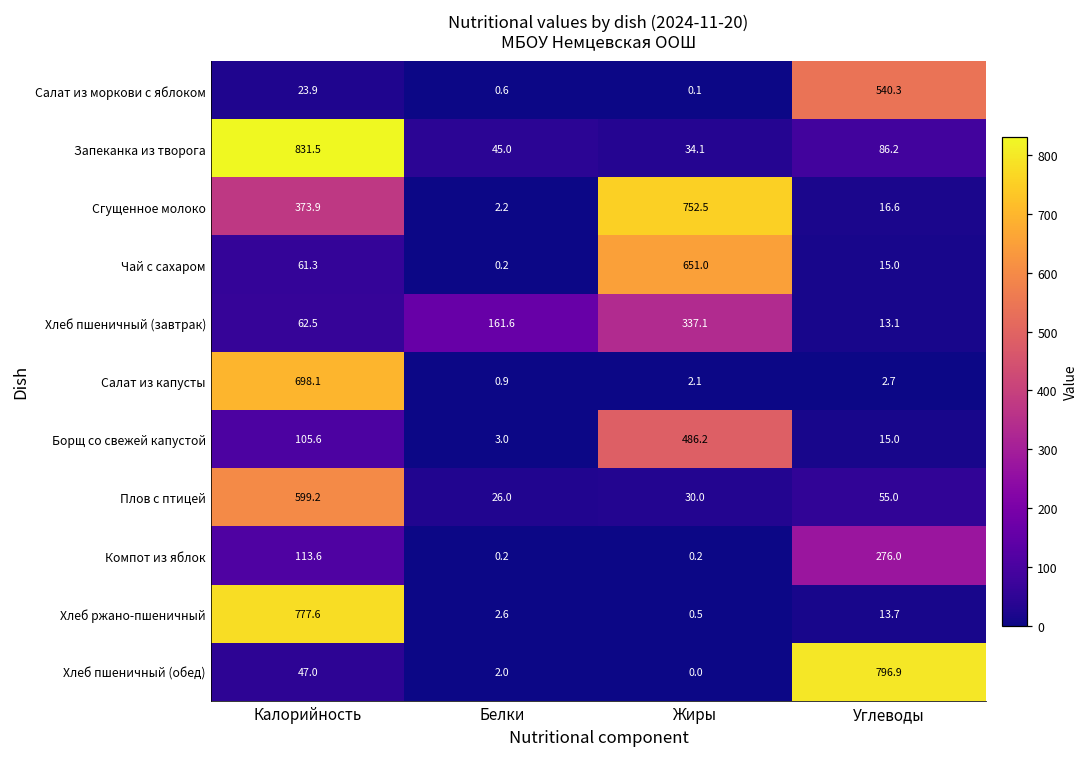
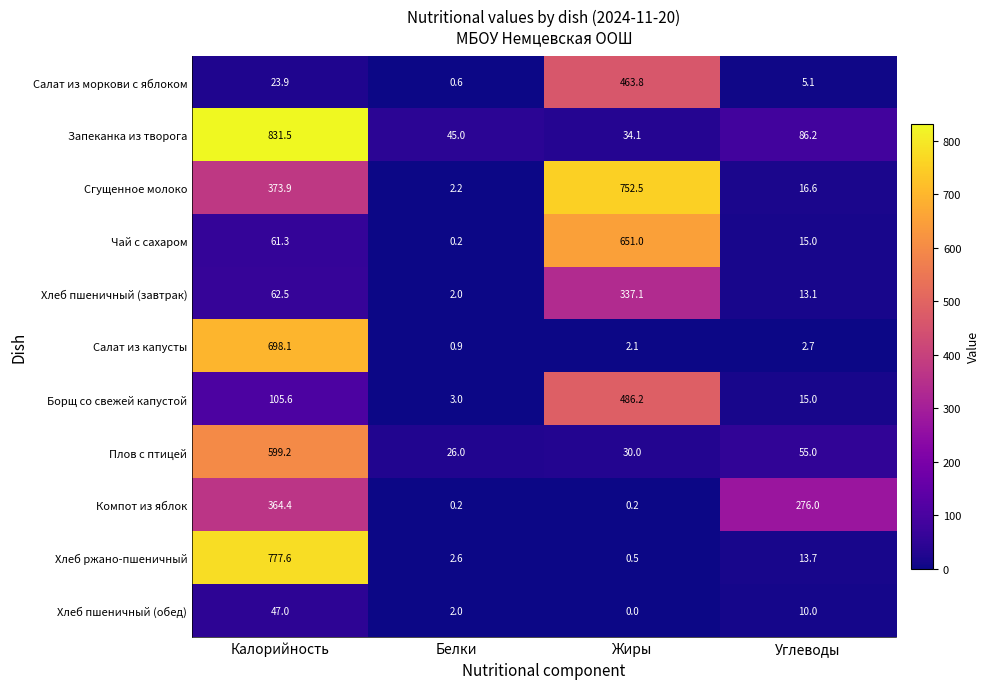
  {
    "Салат из моркови с яблоком": {
      "Калорийность": 23.9,
      "Белки": 0.6,
-     "Жиры": 0.1,
-     "Углеводы": 540.3
+     "Жиры": 463.8,
+     "Углеводы": 5.1
    },
    "Запеканка из творога": {
      "Калорийность": 831.5,
      "Белки": 45.0,
      "Жиры": 34.1,
      "Углеводы": 86.2
    },
    "Сгущенное молоко": {
      "Калорийность": 373.9,
      "Белки": 2.2,
      "Жиры": 752.5,
      "Углеводы": 16.6
    },
    "Чай с сахаром": {
      "Калорийность": 61.3,
      "Белки": 0.2,
      "Жиры": 651.0,
      "Углеводы": 15.0
    },
    "Хлеб пшеничный (завтрак)": {
      "Калорийность": 62.5,
-     "Белки": 161.6,
+     "Белки": 2.0,
      "Жиры": 337.1,
      "Углеводы": 13.1
    },
    "Салат из капусты": {
      "Калорийность": 698.1,
      "Белки": 0.9,
      "Жиры": 2.1,
      "Углеводы": 2.7
    },
    "Борщ со свежей капустой": {
      "Калорийность": 105.6,
      "Белки": 3.0,
      "Жиры": 486.2,
      "Углеводы": 15.0
    },
    "Плов с птицей": {
      "Калорийность": 599.2,
      "Белки": 26.0,
      "Жиры": 30.0,
      "Углеводы": 55.0
    },
    "Компот из яблок": {
-     "Калорийность": 113.6,
+     "Калорийность": 364.4,
      "Белки": 0.2,
      "Жиры": 0.2,
      "Углеводы": 276.0
    },
    "Хлеб ржано-пшеничный": {
      "Калорийность": 777.6,
      "Белки": 2.6,
      "Жиры": 0.5,
      "Углеводы": 13.7
    },
    "Хлеб пшеничный (обед)": {
      "Калорийность": 47.0,
      "Белки": 2.0,
      "Жиры": 0.0,
-     "Углеводы": 796.9
+     "Углеводы": 10.0
    }
  }
